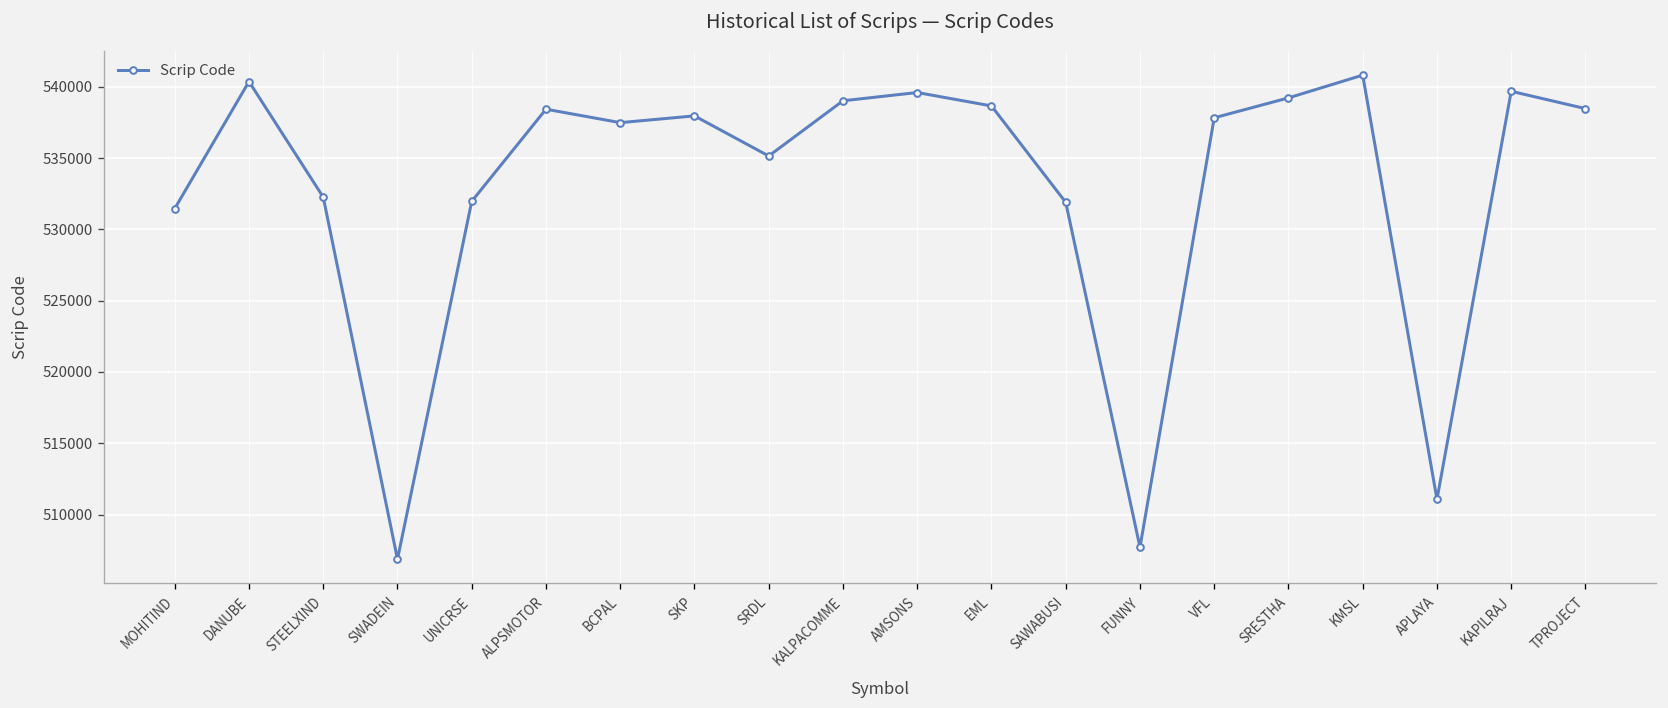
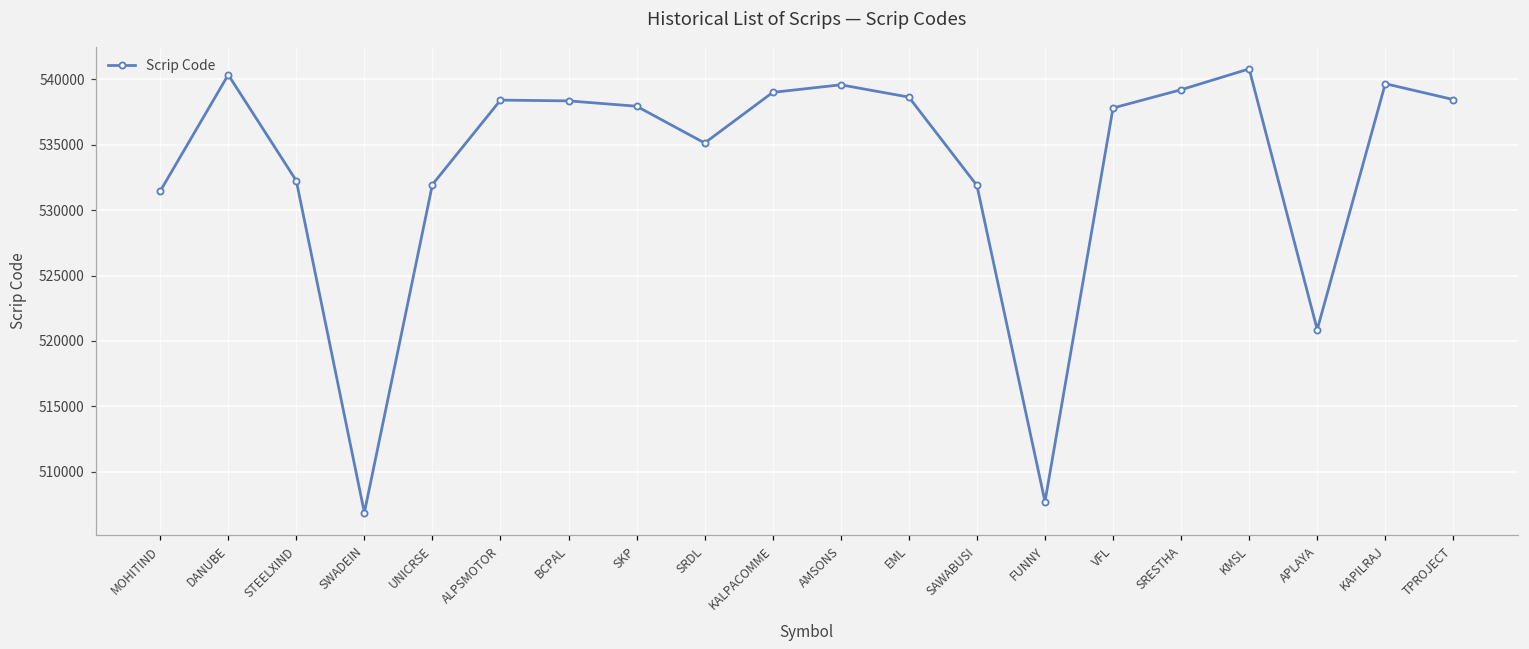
  {
    "MOHITIND": 531500,
    "DANUBE": 540400,
    "STEELXIND": 532300,
    "SWADEIN": 506900,
    "UNICRSE": 532000,
    "ALPSMOTOR": 538400,
-   "BCPAL": 537500,
+   "BCPAL": 538400,
    "SKP": 538000,
    "SRDL": 535100,
    "KALPACOMME": 539000,
    "AMSONS": 539600,
    "EML": 538700,
    "SAWABUSI": 531900,
    "FUNNY": 507700,
    "VFL": 537800,
    "SRESTHA": 539200,
    "KMSL": 540800,
-   "APLAYA": 511100,
+   "APLAYA": 520900,
    "KAPILRAJ": 539700,
    "TPROJECT": 538500
  }
